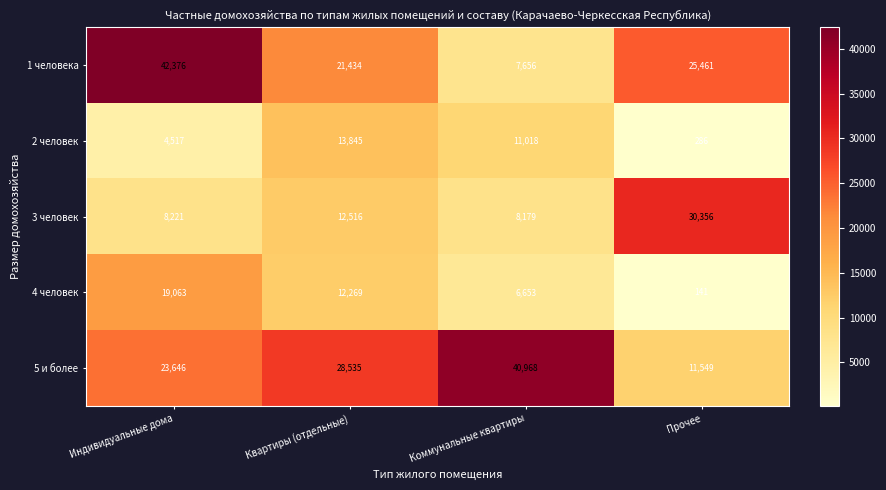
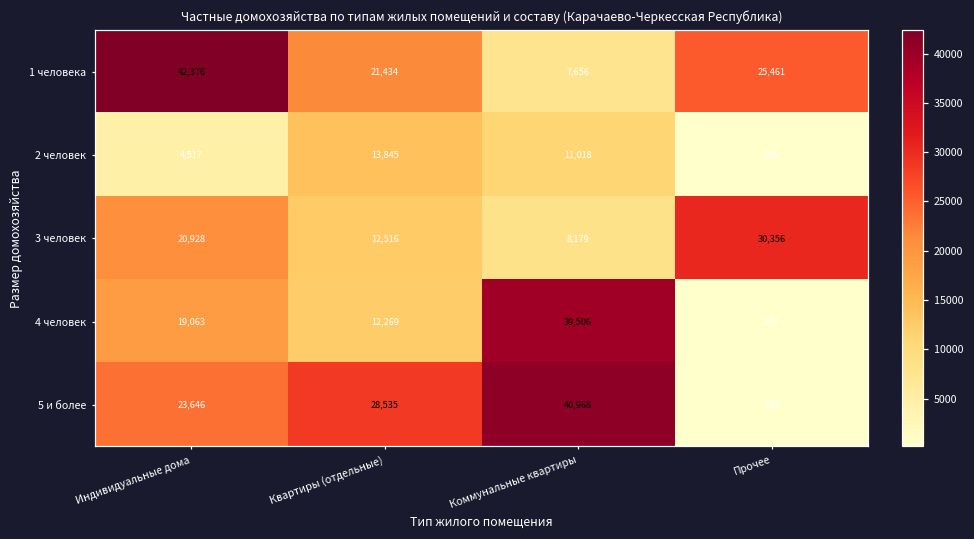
  {
    "1 человека": {
      "Индивидуальные дома": "42,376",
      "Квартиры (отдельные)": "21,434",
      "Коммунальные квартиры": "7,656",
      "Прочее": "25,461"
    },
    "2 человек": {
      "Индивидуальные дома": "4,517",
      "Квартиры (отдельные)": "13,845",
      "Коммунальные квартиры": "11,018",
      "Прочее": "286"
    },
    "3 человек": {
-     "Индивидуальные дома": "8,221",
+     "Индивидуальные дома": "20,928",
      "Квартиры (отдельные)": "12,516",
      "Коммунальные квартиры": "8,179",
      "Прочее": "30,356"
    },
    "4 человек": {
      "Индивидуальные дома": "19,063",
      "Квартиры (отдельные)": "12,269",
-     "Коммунальные квартиры": "6,653",
+     "Коммунальные квартиры": "39,506",
      "Прочее": "141"
    },
    "5 и более": {
      "Индивидуальные дома": "23,646",
      "Квартиры (отдельные)": "28,535",
      "Коммунальные квартиры": "40,968",
-     "Прочее": "11,549"
+     "Прочее": "192"
    }
  }
